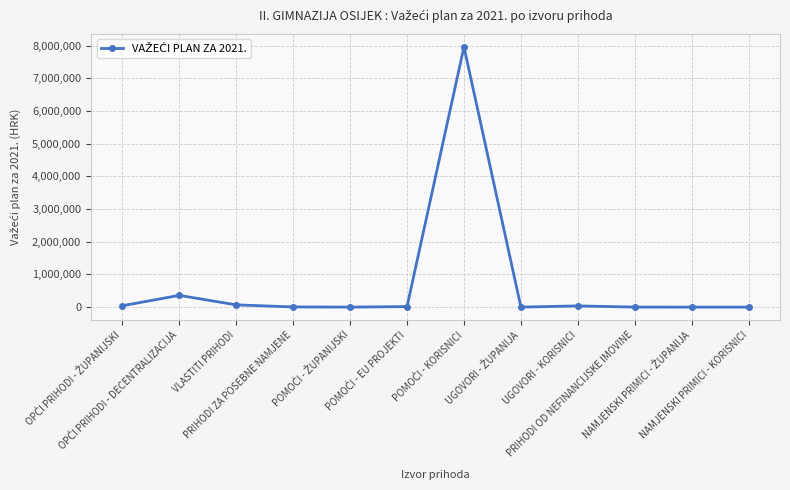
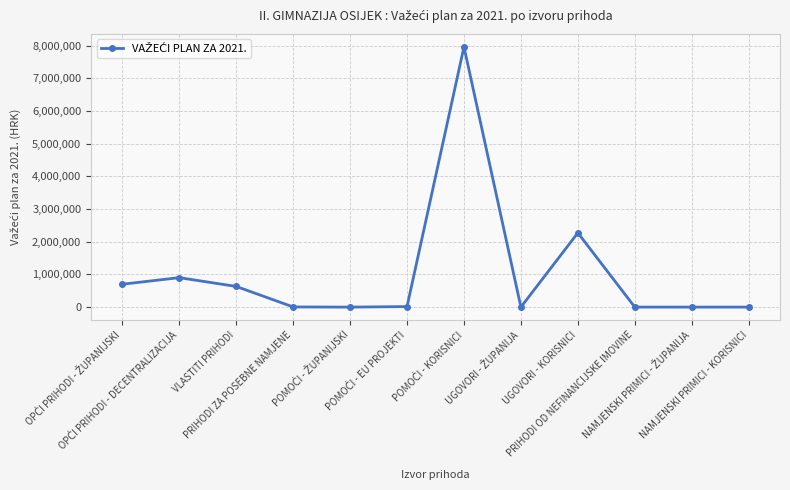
  {
-   "OPĆI PRIHODI - ŽUPANIJSKI": "0",
-   "OPĆI PRIHODI - DECENTRALIZACIJA": "400,000",
-   "VLASTITI PRIHODI": "100,000",
+   "OPĆI PRIHODI - ŽUPANIJSKI": "700,000",
+   "OPĆI PRIHODI - DECENTRALIZACIJA": "900,000",
+   "VLASTITI PRIHODI": "600,000",
    "PRIHODI ZA POSEBNE NAMJENE": "0",
    "POMOĆI - ŽUPANIJSKI": "0",
    "POMOĆI - EU PROJEKTI": "0",
    "POMOĆI - KORISNICI": "8,000,000",
    "UGOVORI - ŽUPANIJA": "0",
-   "UGOVORI - KORISNICI": "0",
+   "UGOVORI - KORISNICI": "2,300,000",
    "PRIHODI OD NEFINANCIJSKE IMOVINE": "0",
    "NAMJENSKI PRIMICI - ŽUPANIJA": "0",
    "NAMJENSKI PRIMICI - KORISNICI": "0"
  }
